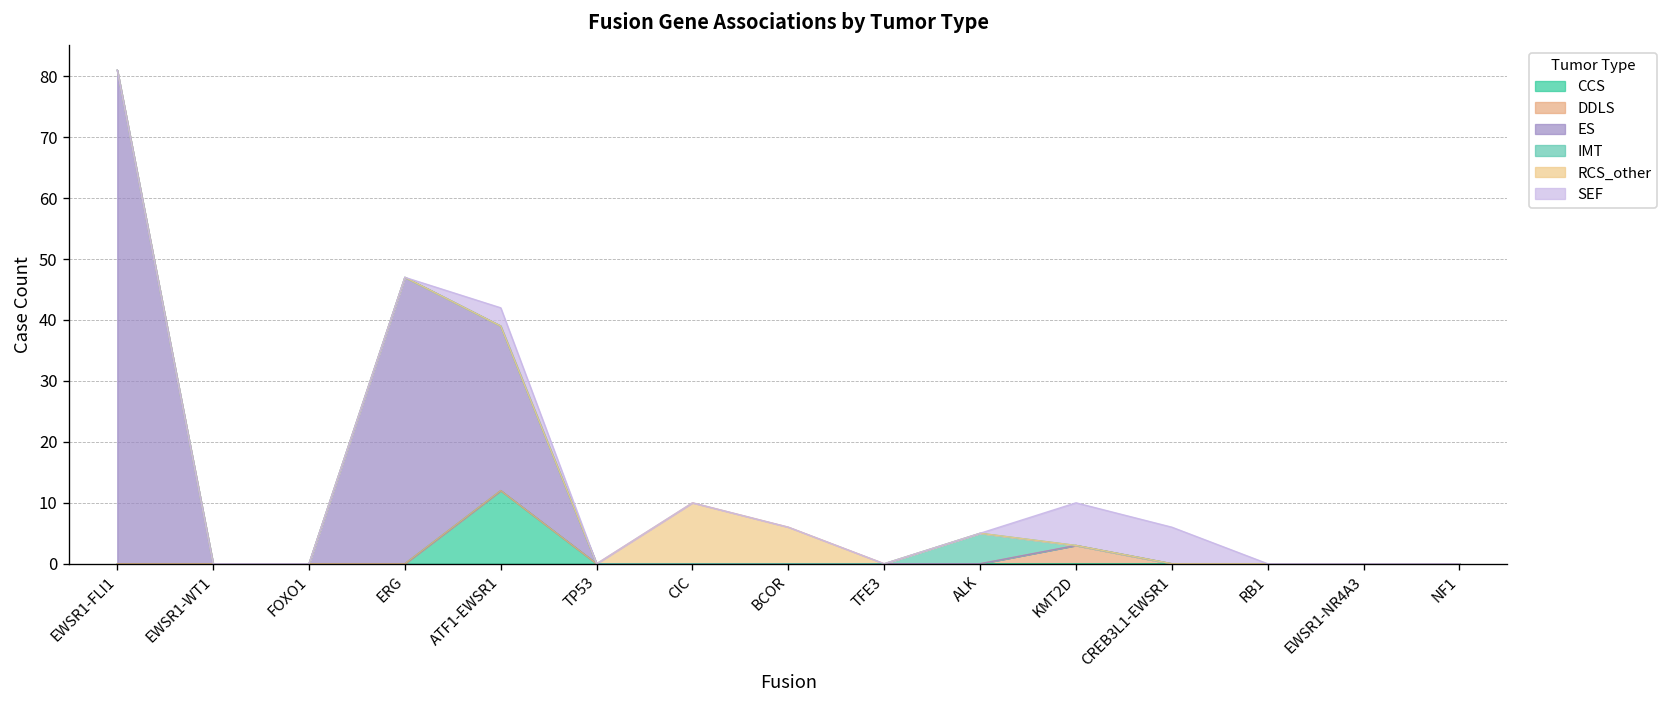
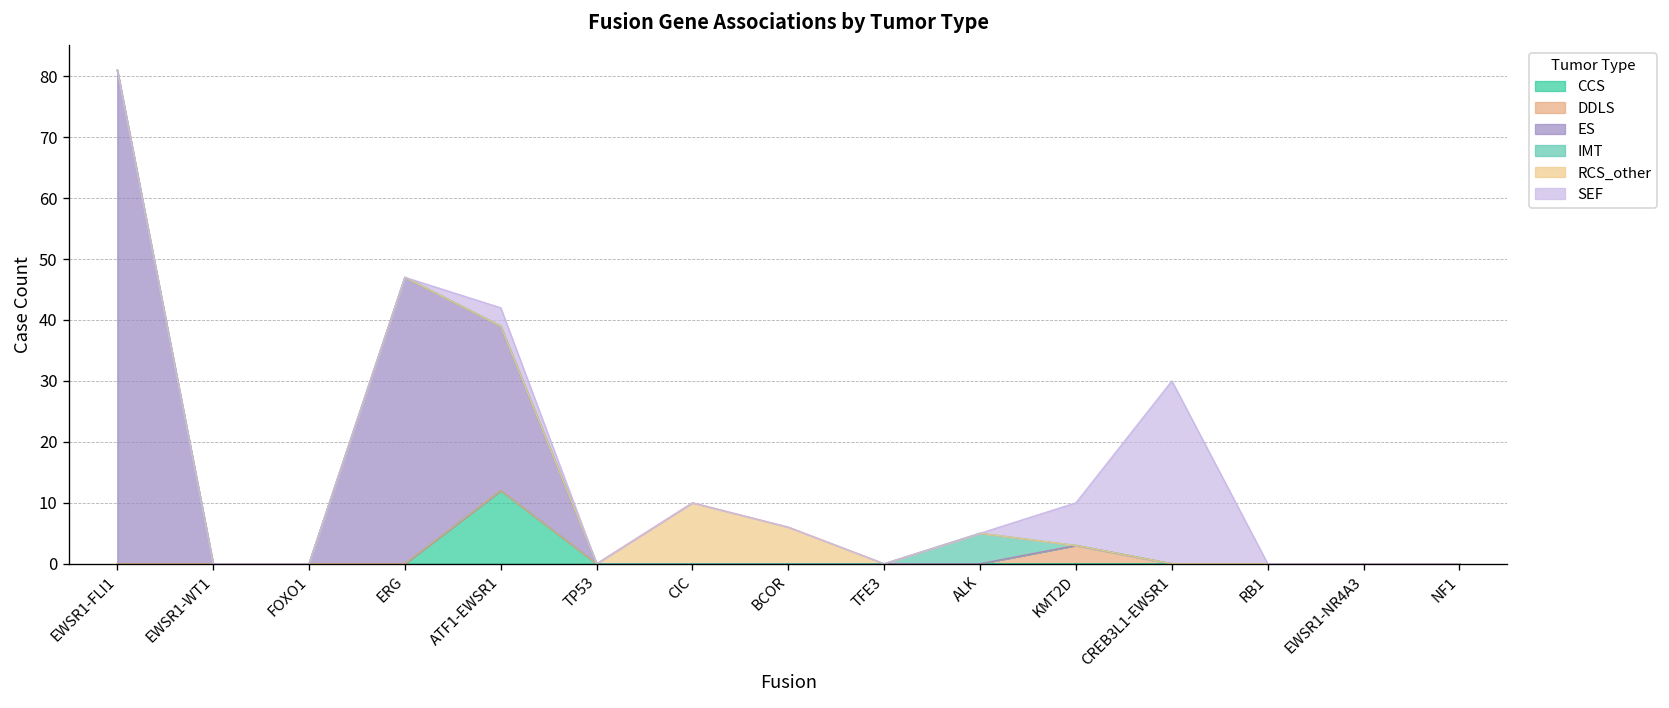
  {
    "SEF": {
      "ATF1-EWSR1": 3,
      "KMT2D": 7,
-     "CREB3L1-EWSR1": 6
+     "CREB3L1-EWSR1": 30
    }
  }
